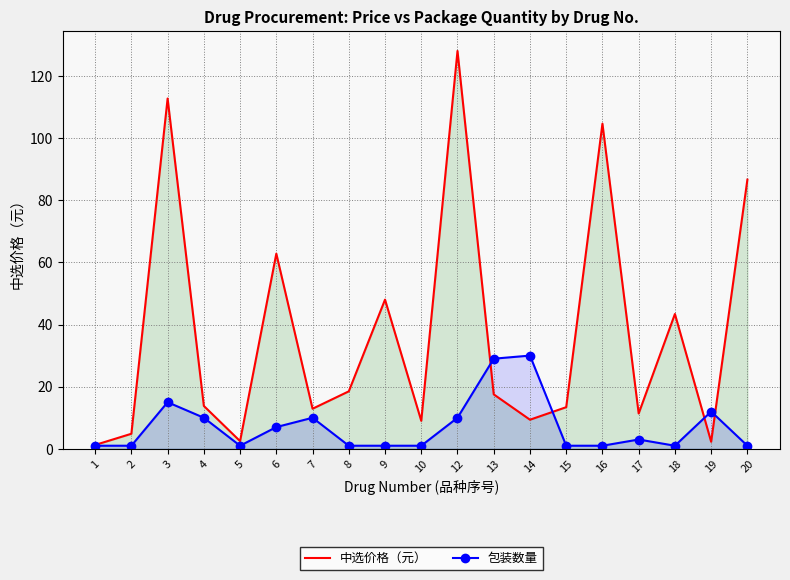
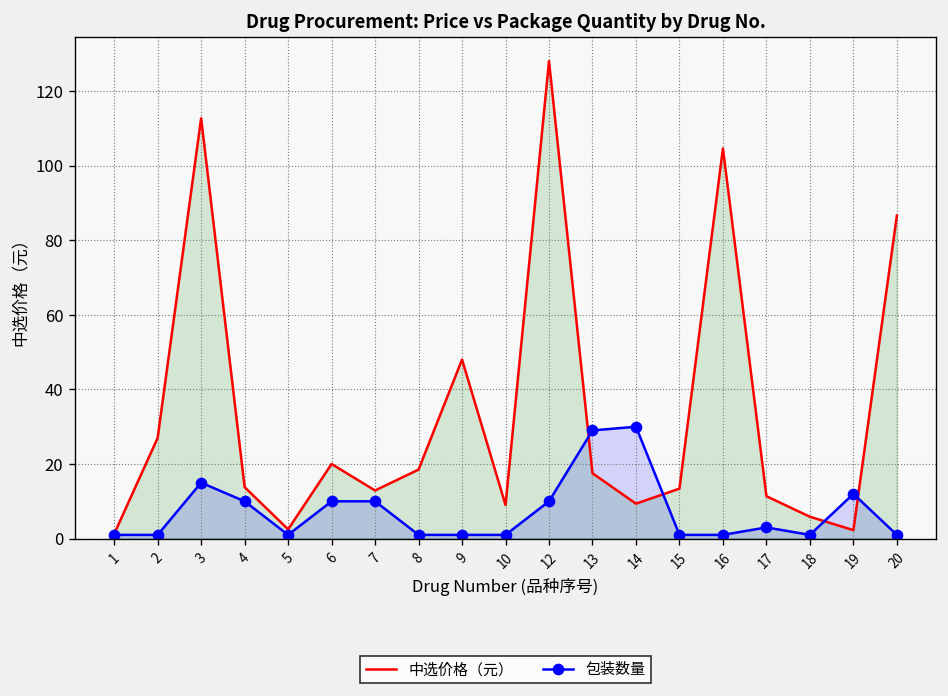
  {
    "中选价格（元）": {
-     "2": 5,
+     "2": 27,
      "3": 113,
      "4": 14,
      "5": 2,
-     "6": 63,
+     "6": 20,
      "7": 13,
      "8": 19,
      "9": 48,
      "10": 9,
      "12": 128,
      "13": 18,
      "14": 9,
      "15": 13,
      "16": 105,
      "17": 11,
-     "18": 43,
+     "18": 6,
      "19": 2,
      "20": 87
    },
    "包装数量": {
      "2": 1,
      "3": 15,
      "4": 10,
      "5": 1,
-     "6": 7,
+     "6": 10,
      "7": 10,
      "8": 1,
      "9": 1,
      "10": 1,
      "12": 10,
      "13": 29,
      "14": 30,
      "15": 1,
      "16": 1,
      "17": 3,
      "18": 1,
      "19": 12,
      "20": 1
    }
  }
